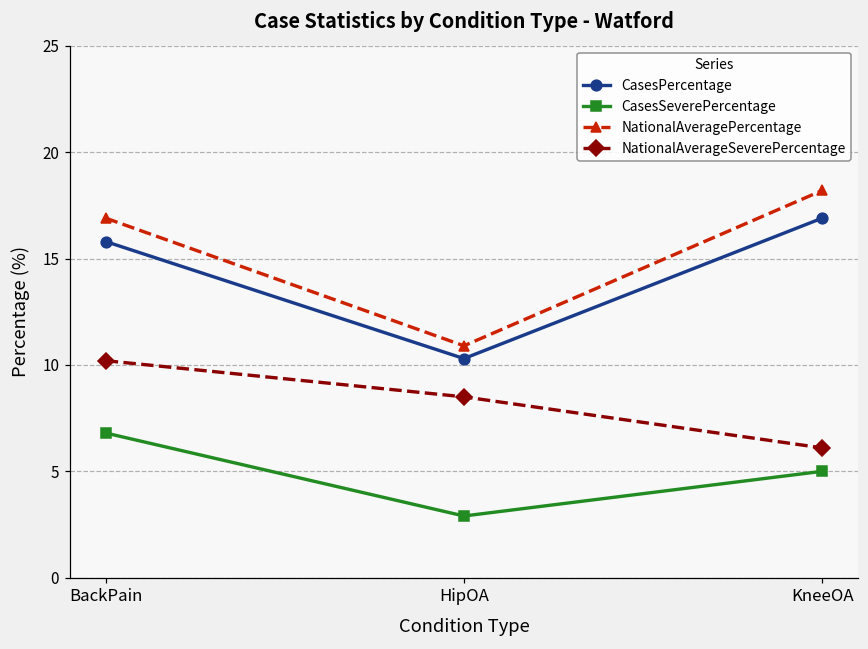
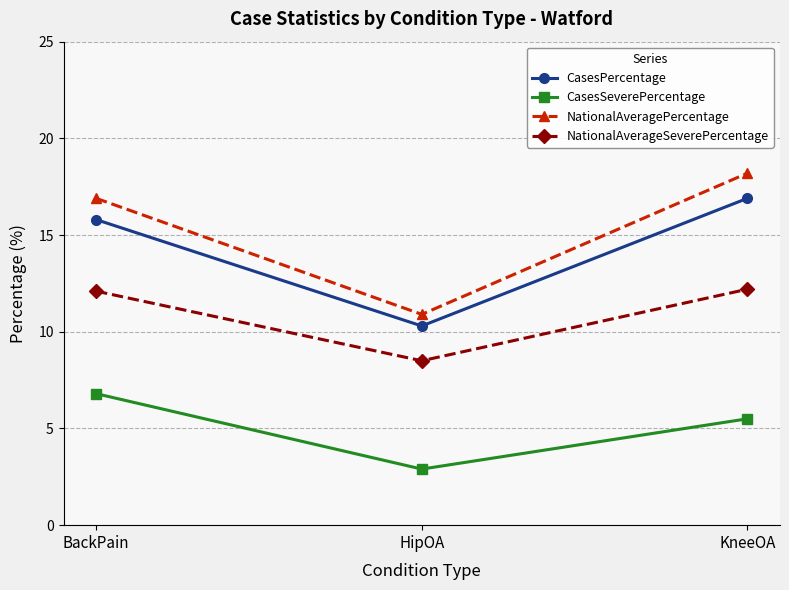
  {
    "CasesPercentage": {
      "BackPain": 15.8,
      "HipOA": 10.3,
      "KneeOA": 16.9
    },
    "CasesSeverePercentage": {
      "BackPain": 6.8,
      "HipOA": 2.9,
-     "KneeOA": 5.0
+     "KneeOA": 5.5
    },
    "NationalAveragePercentage": {
      "BackPain": 16.9,
      "HipOA": 10.9,
      "KneeOA": 18.2
    },
    "NationalAverageSeverePercentage": {
-     "BackPain": 10.2,
+     "BackPain": 12.1,
      "HipOA": 8.5,
-     "KneeOA": 6.1
+     "KneeOA": 12.2
    }
  }
